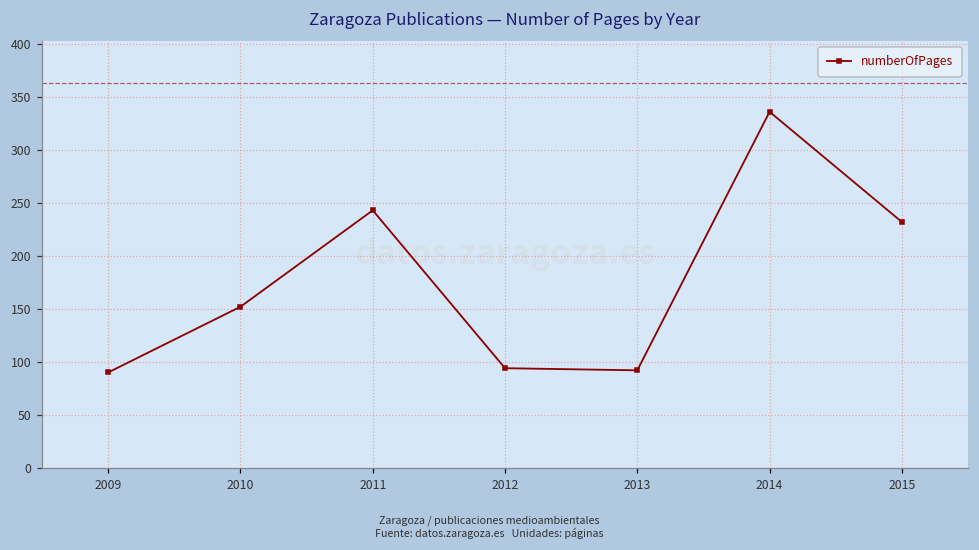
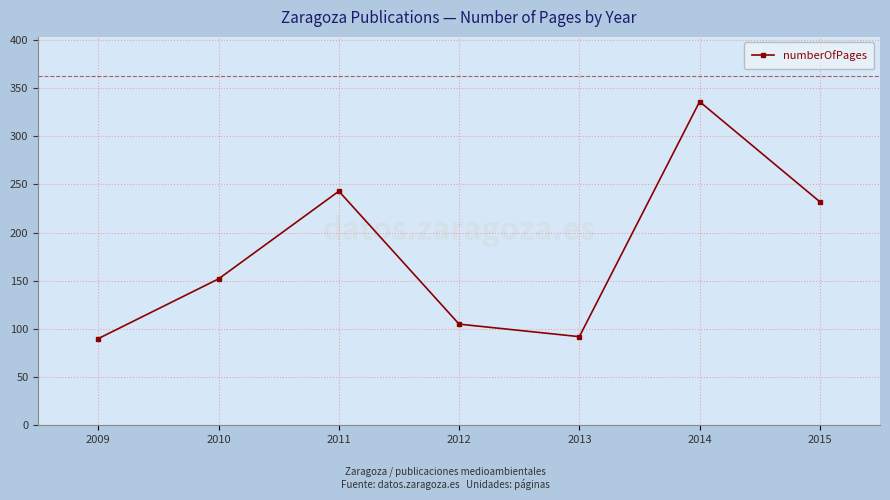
  {
    "2009": 90,
    "2010": 150,
    "2011": 240,
-   "2012": 90,
+   "2012": 110,
    "2013": 90,
    "2014": 340,
    "2015": 230
  }
